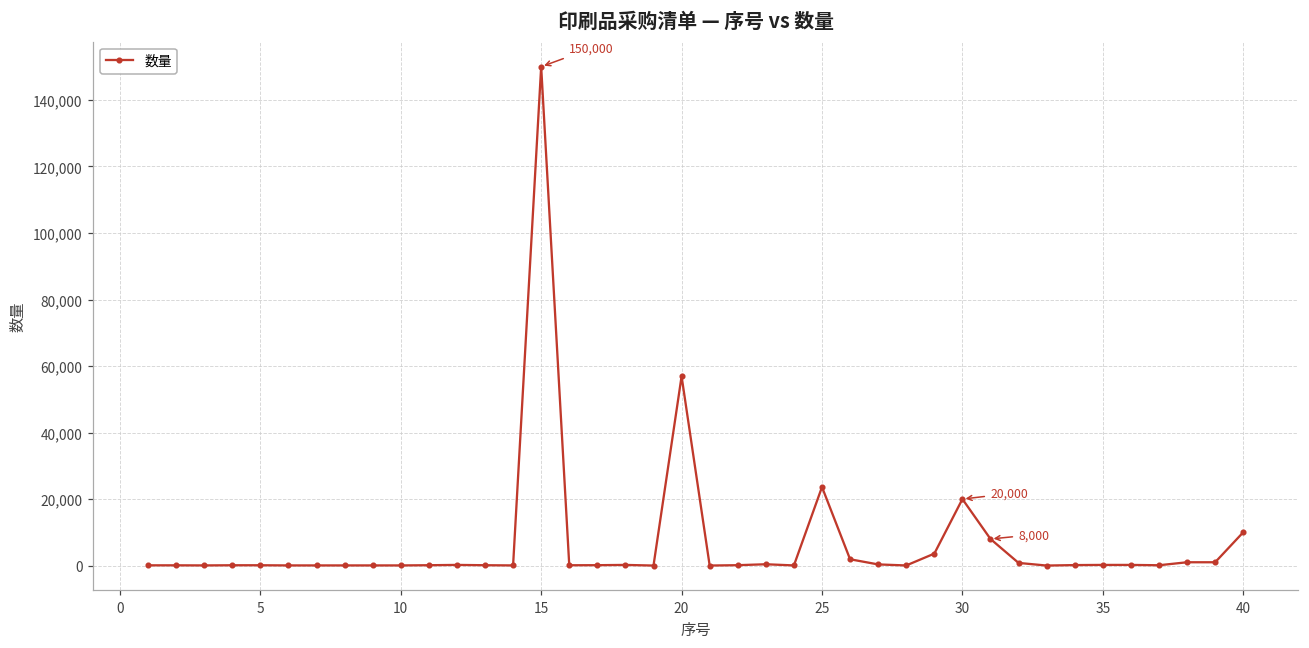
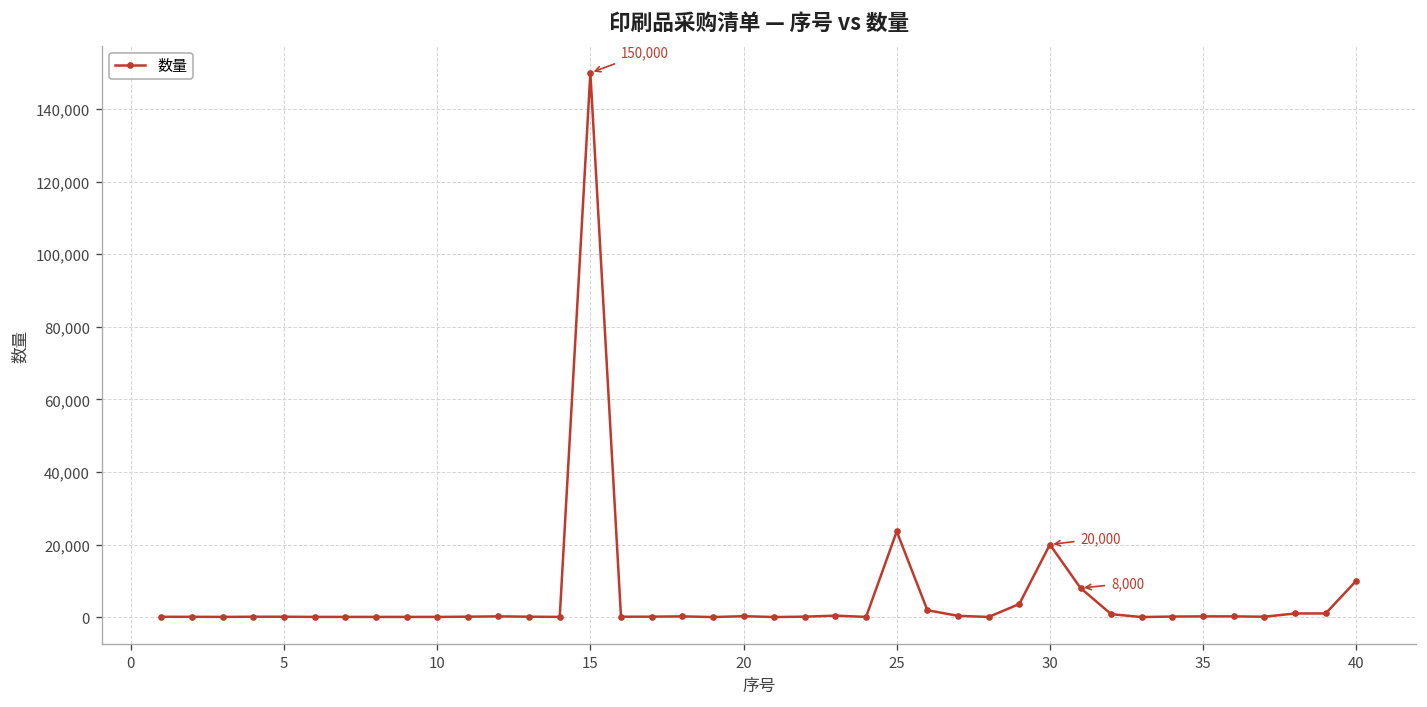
  {
    "5": "0",
    "10": "0",
-   "20": "57,000",
+   "20": "0",
    "25": "24,000",
    "35": "0",
    "40": "10,000"
  }
